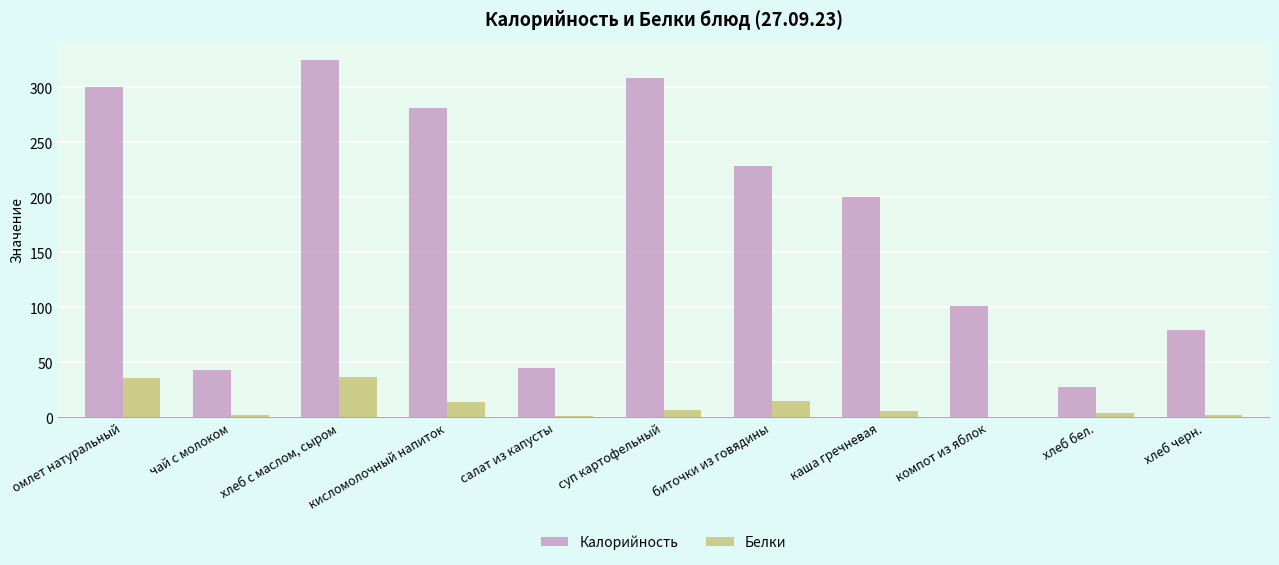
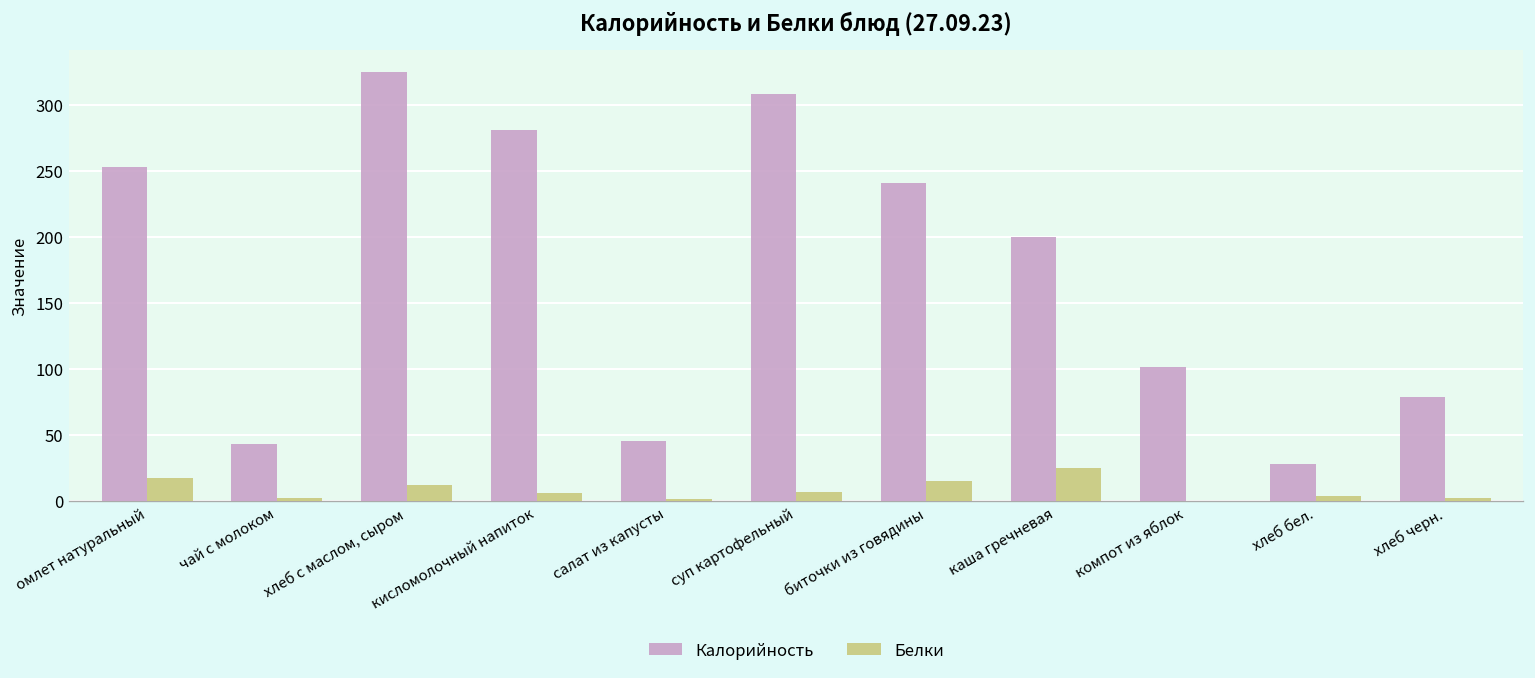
  {
    "Калорийность": {
-     "омлет натуральный": 300,
+     "омлет натуральный": 253,
      "чай с молоком": 43,
      "хлеб с маслом, сыром": 325,
      "кисломолочный напиток": 281,
      "салат из капусты": 45,
      "суп картофельный": 308,
-     "биточки из говядины": 228,
+     "биточки из говядины": 241,
      "каша гречневая": 200,
      "компот из яблок": 101,
      "хлеб бел.": 28,
      "хлеб черн.": 79
    },
    "Белки": {
-     "омлет натуральный": 36,
-     "хлеб с маслом, сыром": 37,
-     "кисломолочный напиток": 14,
+     "омлет натуральный": 17,
+     "хлеб с маслом, сыром": 12,
+     "кисломолочный напиток": 6,
      "суп картофельный": 7,
      "биточки из говядины": 15,
-     "каша гречневая": 6,
+     "каша гречневая": 25,
      "компот из яблок": 0,
      "хлеб бел.": 4
    }
  }
